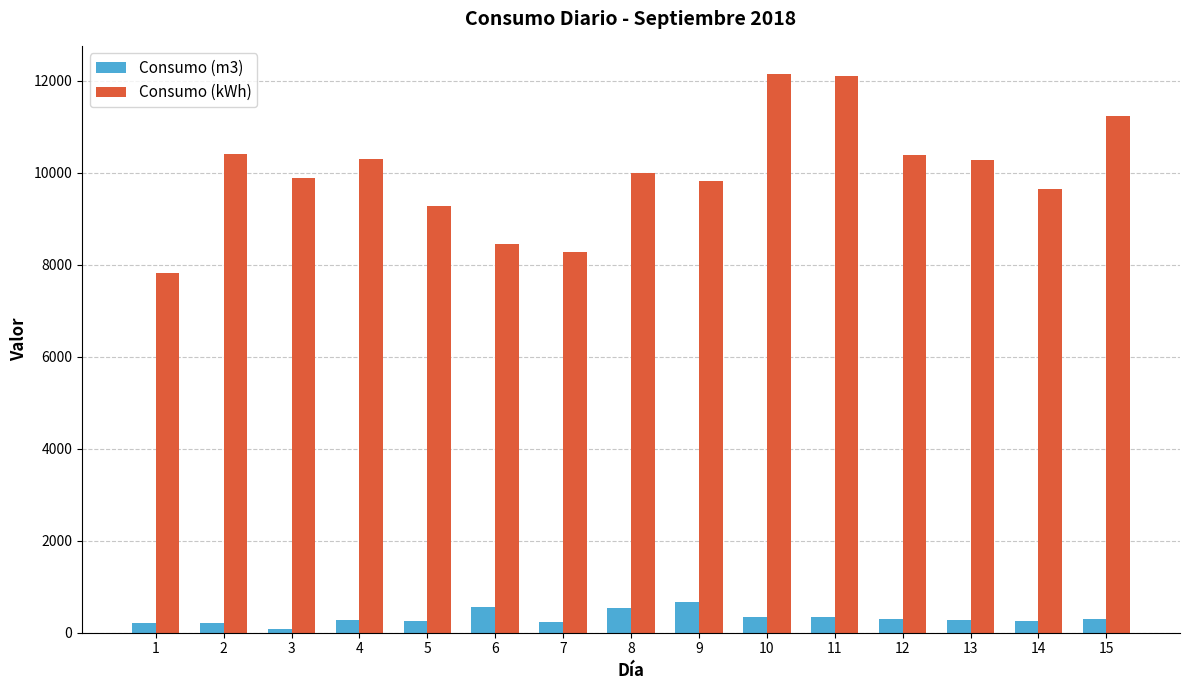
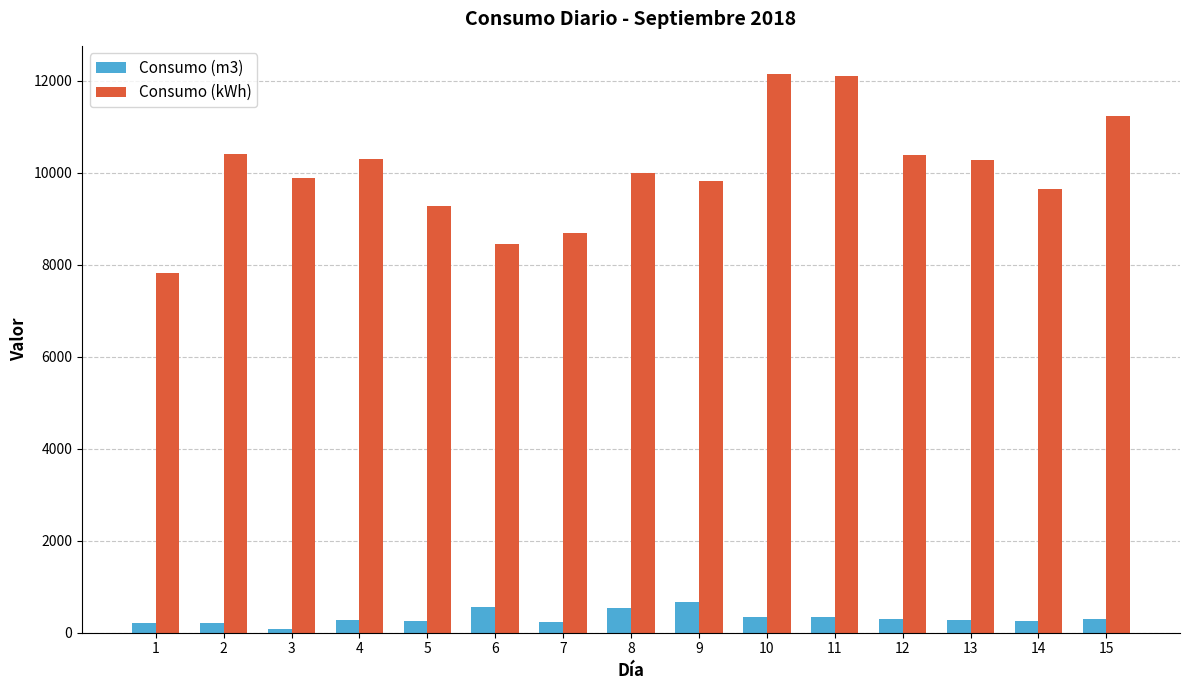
  {
    "Consumo (m3)": {
      "1": 200,
      "2": 200,
      "3": 100,
      "4": 300,
      "5": 300,
      "6": 600,
      "7": 200,
      "8": 500,
      "9": 700,
      "10": 300,
      "11": 300,
      "12": 300,
      "13": 300,
      "14": 300,
      "15": 300
    },
    "Consumo (kWh)": {
      "1": 7800,
      "2": 10400,
      "3": 9900,
      "4": 10300,
      "5": 9300,
      "6": 8400,
-     "7": 8300,
+     "7": 8700,
      "8": 10000,
      "9": 9800,
      "10": 12200,
      "11": 12100,
      "12": 10400,
      "13": 10300,
      "14": 9700,
      "15": 11200
    }
  }
